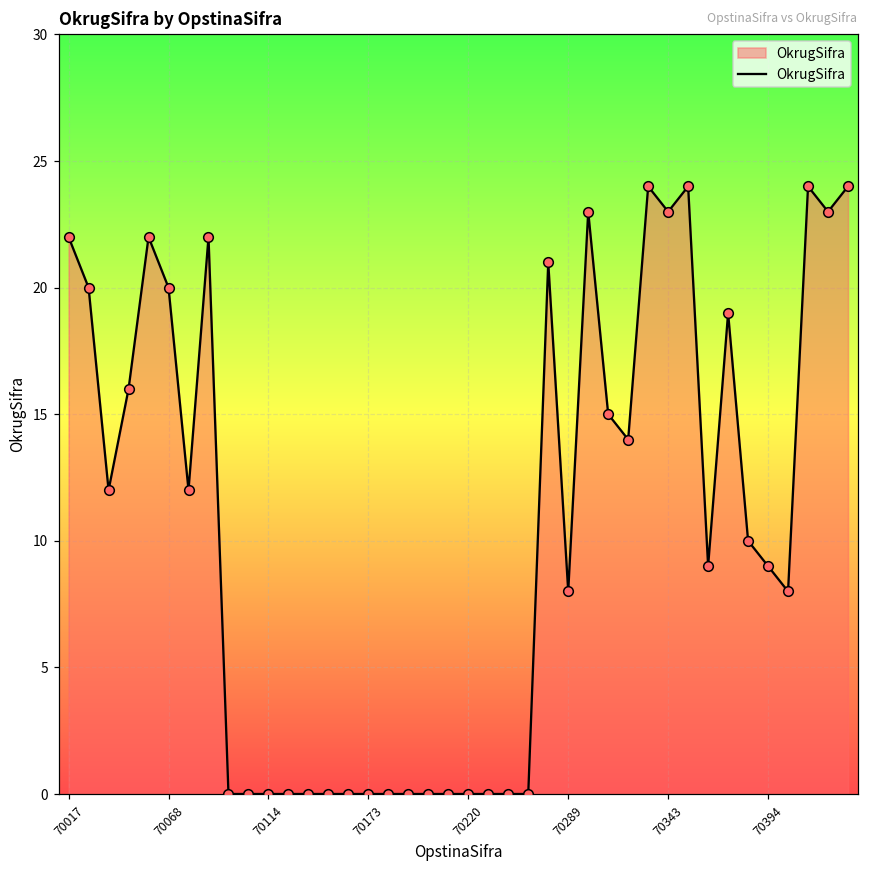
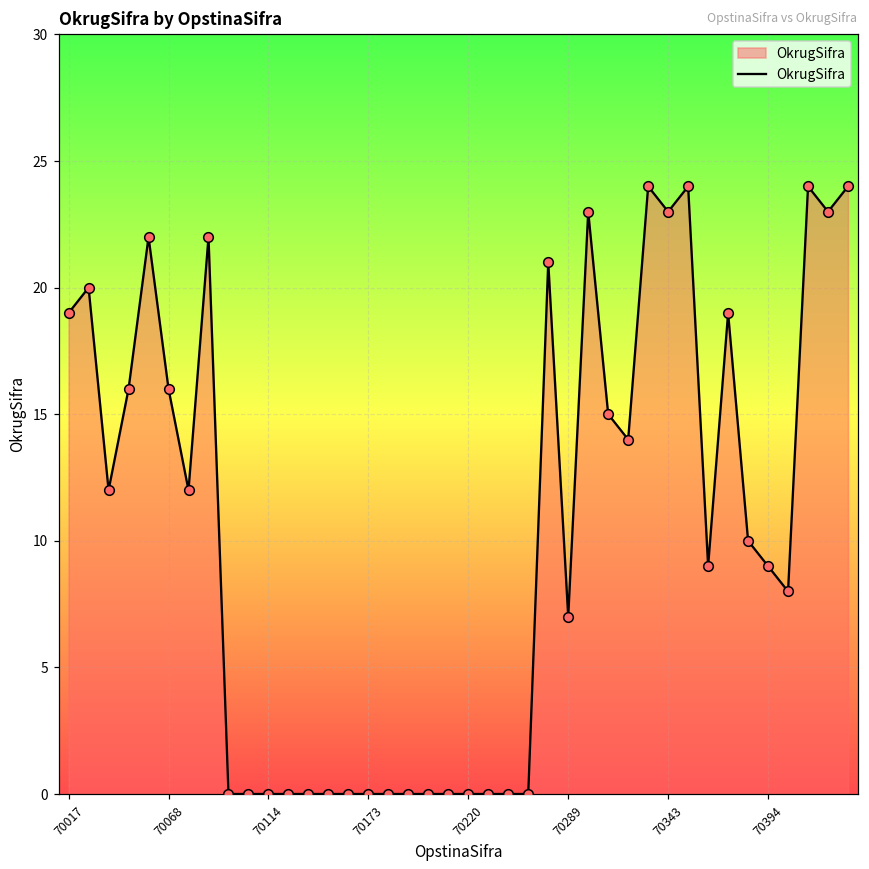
  {
-   "70017": 22,
-   "70068": 20,
+   "70017": 19,
+   "70068": 16,
    "70114": 0,
    "70173": 0,
    "70220": 0,
-   "70289": 8,
+   "70289": 7,
    "70343": 23,
    "70394": 9
  }
